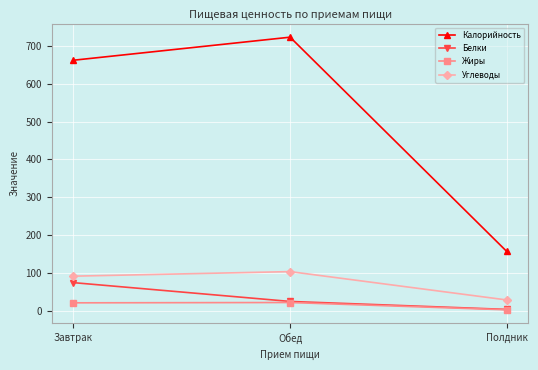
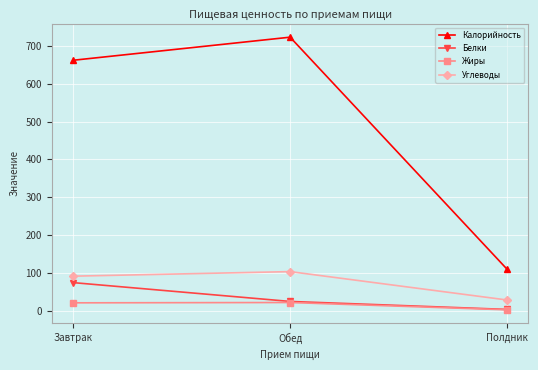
  {
    "Калорийность": {
      "Завтрак": 660,
      "Обед": 720,
-     "Полдник": 160
+     "Полдник": 110
    },
    "Белки": {
      "Завтрак": 70
    }
  }
